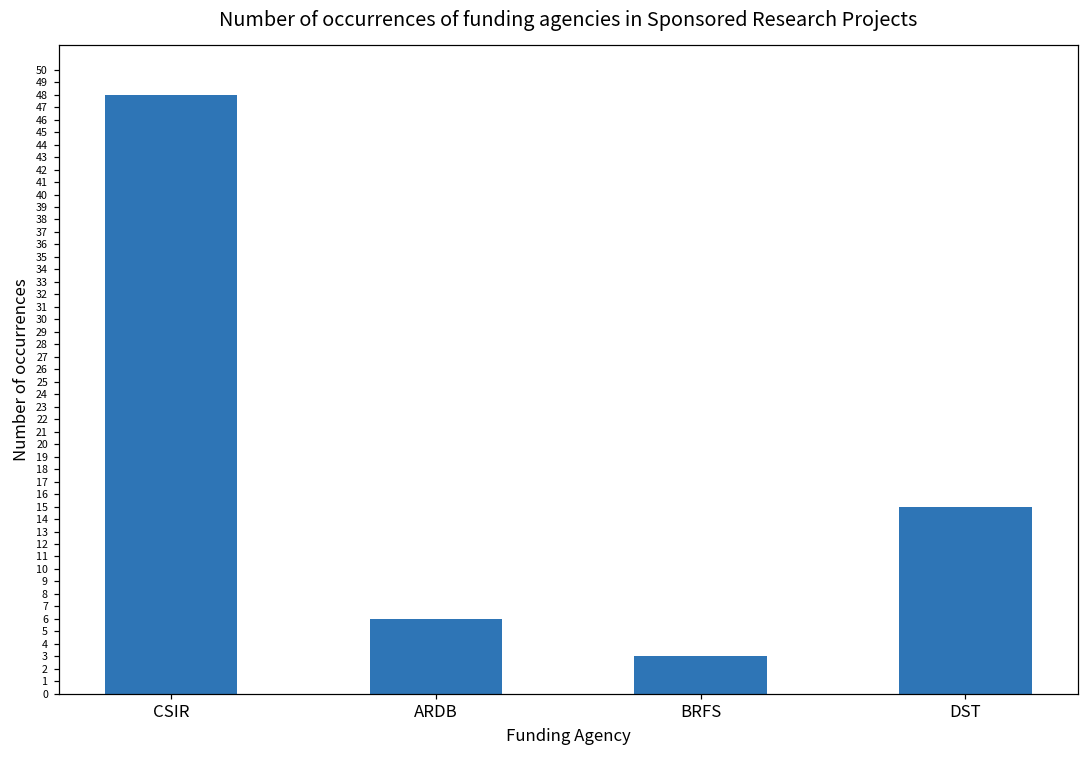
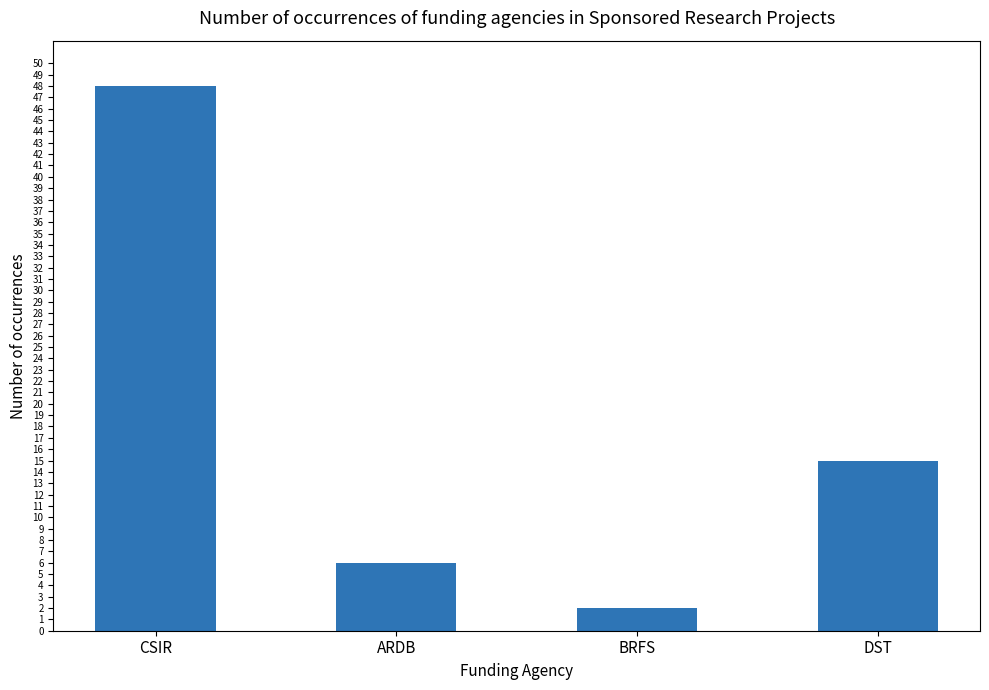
  {
    "CSIR": 48,
    "ARDB": 6,
-   "BRFS": 3,
+   "BRFS": 2,
    "DST": 15
  }
